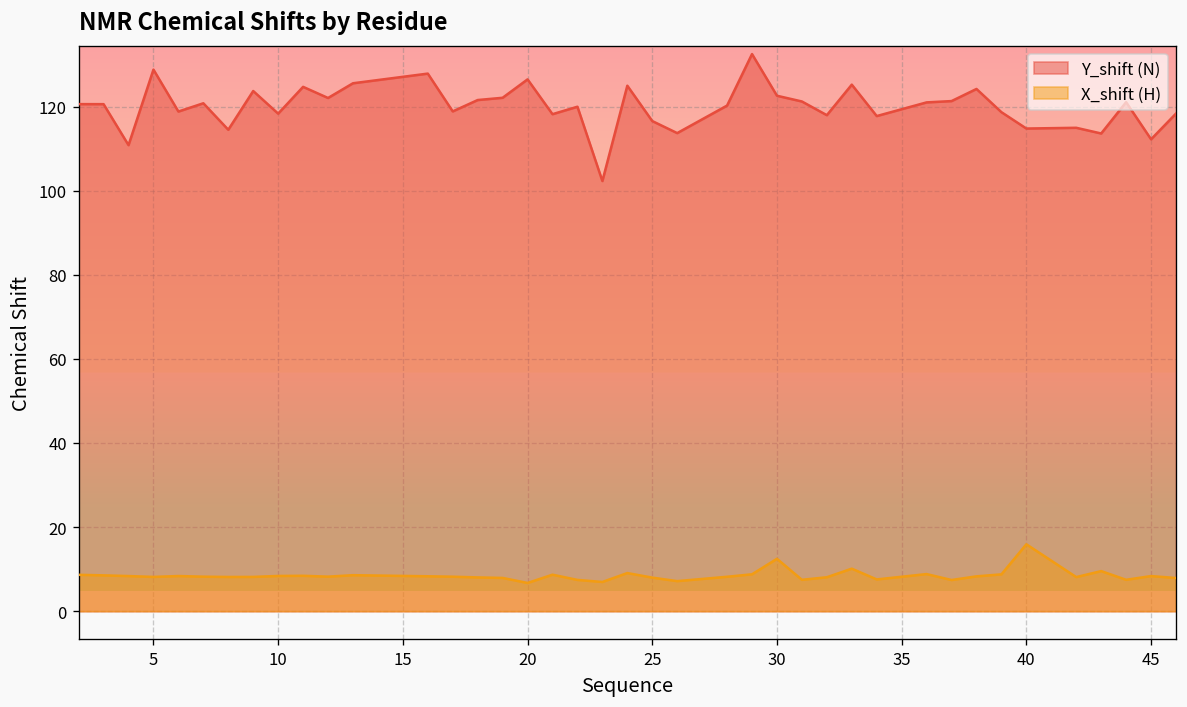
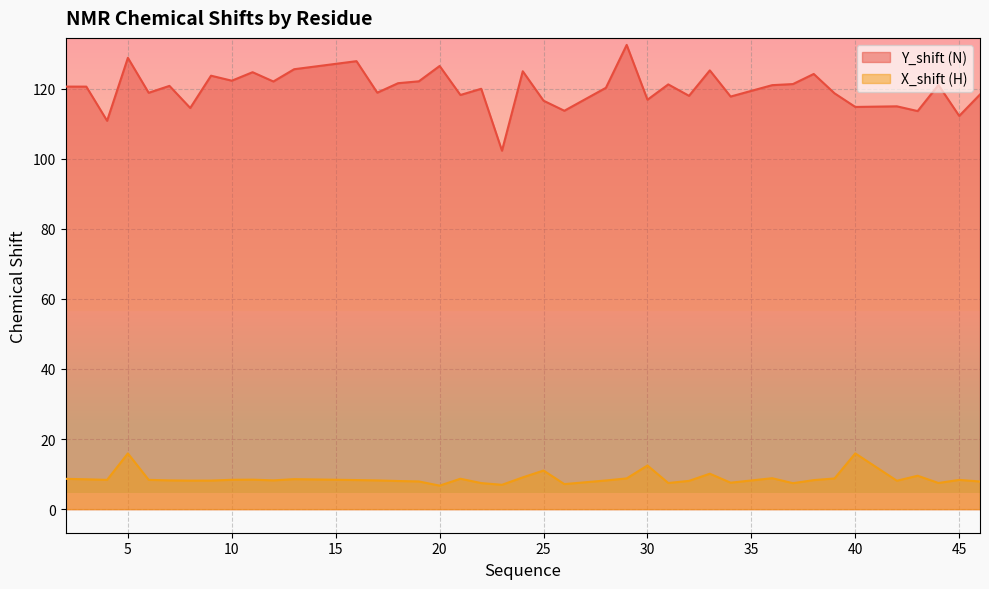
  {
    "Y_shift (N)": {
      "5": 129,
-     "10": 118,
+     "10": 122,
      "20": 126,
      "25": 117,
-     "30": 123,
+     "30": 117,
      "40": 115,
      "45": 112
    },
    "X_shift (H)": {
-     "5": 8,
+     "5": 16,
      "10": 8,
      "20": 7,
-     "25": 8,
+     "25": 11,
      "30": 12,
      "40": 16,
      "45": 8
    }
  }
